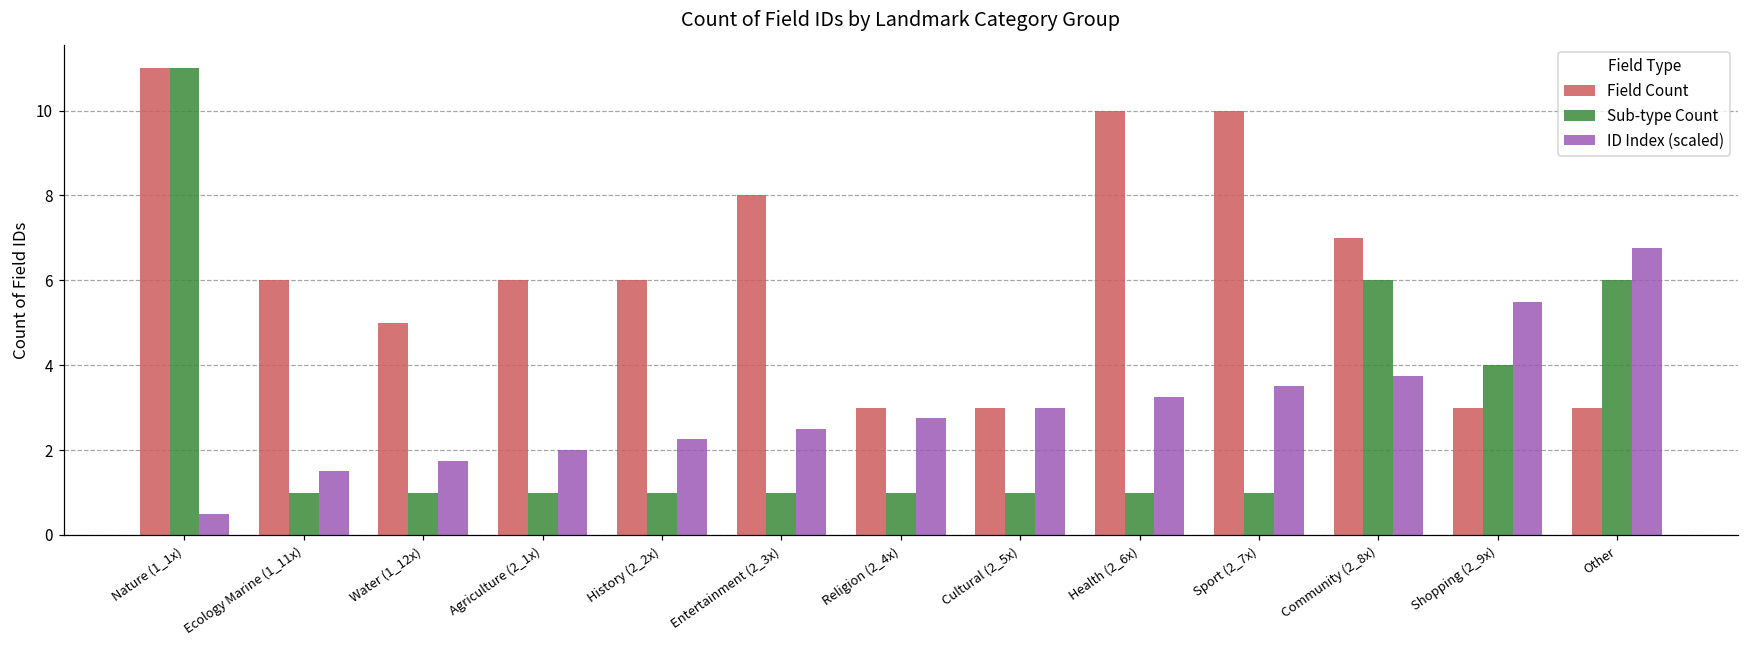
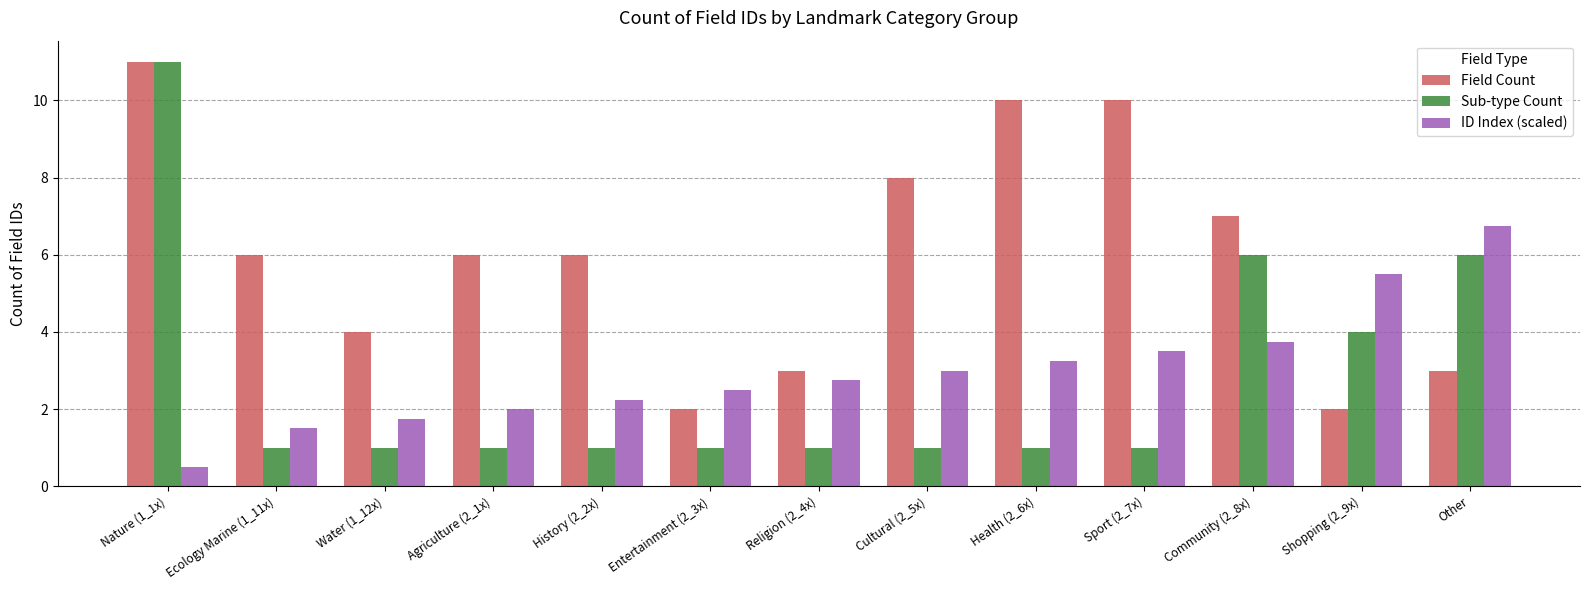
  {
    "Field Count": {
      "Nature (1_1x)": 11,
      "Ecology Marine (1_11x)": 6,
-     "Water (1_12x)": 5,
+     "Water (1_12x)": 4,
      "Agriculture (2_1x)": 6,
      "History (2_2x)": 6,
-     "Entertainment (2_3x)": 8,
+     "Entertainment (2_3x)": 2,
      "Religion (2_4x)": 3,
-     "Cultural (2_5x)": 3,
+     "Cultural (2_5x)": 8,
      "Health (2_6x)": 10,
      "Sport (2_7x)": 10,
      "Community (2_8x)": 7,
-     "Shopping (2_9x)": 3,
+     "Shopping (2_9x)": 2,
      "Other": 3
    },
    "Sub-type Count": {
      "Nature (1_1x)": 11,
      "Ecology Marine (1_11x)": 1,
      "Water (1_12x)": 1,
      "Agriculture (2_1x)": 1,
      "History (2_2x)": 1,
      "Entertainment (2_3x)": 1,
      "Religion (2_4x)": 1,
      "Cultural (2_5x)": 1,
      "Health (2_6x)": 1,
      "Sport (2_7x)": 1,
      "Community (2_8x)": 6,
      "Shopping (2_9x)": 4,
      "Other": 6
    },
    "ID Index (scaled)": {
      "Nature (1_1x)": 0.5,
      "Ecology Marine (1_11x)": 1.5,
      "Water (1_12x)": 1.8,
      "Agriculture (2_1x)": 2,
      "History (2_2x)": 2.3,
      "Entertainment (2_3x)": 2.5,
      "Religion (2_4x)": 2.8,
      "Cultural (2_5x)": 3,
      "Health (2_6x)": 3.3,
      "Sport (2_7x)": 3.5,
      "Community (2_8x)": 3.8,
      "Shopping (2_9x)": 5.5,
      "Other": 6.8
    }
  }
